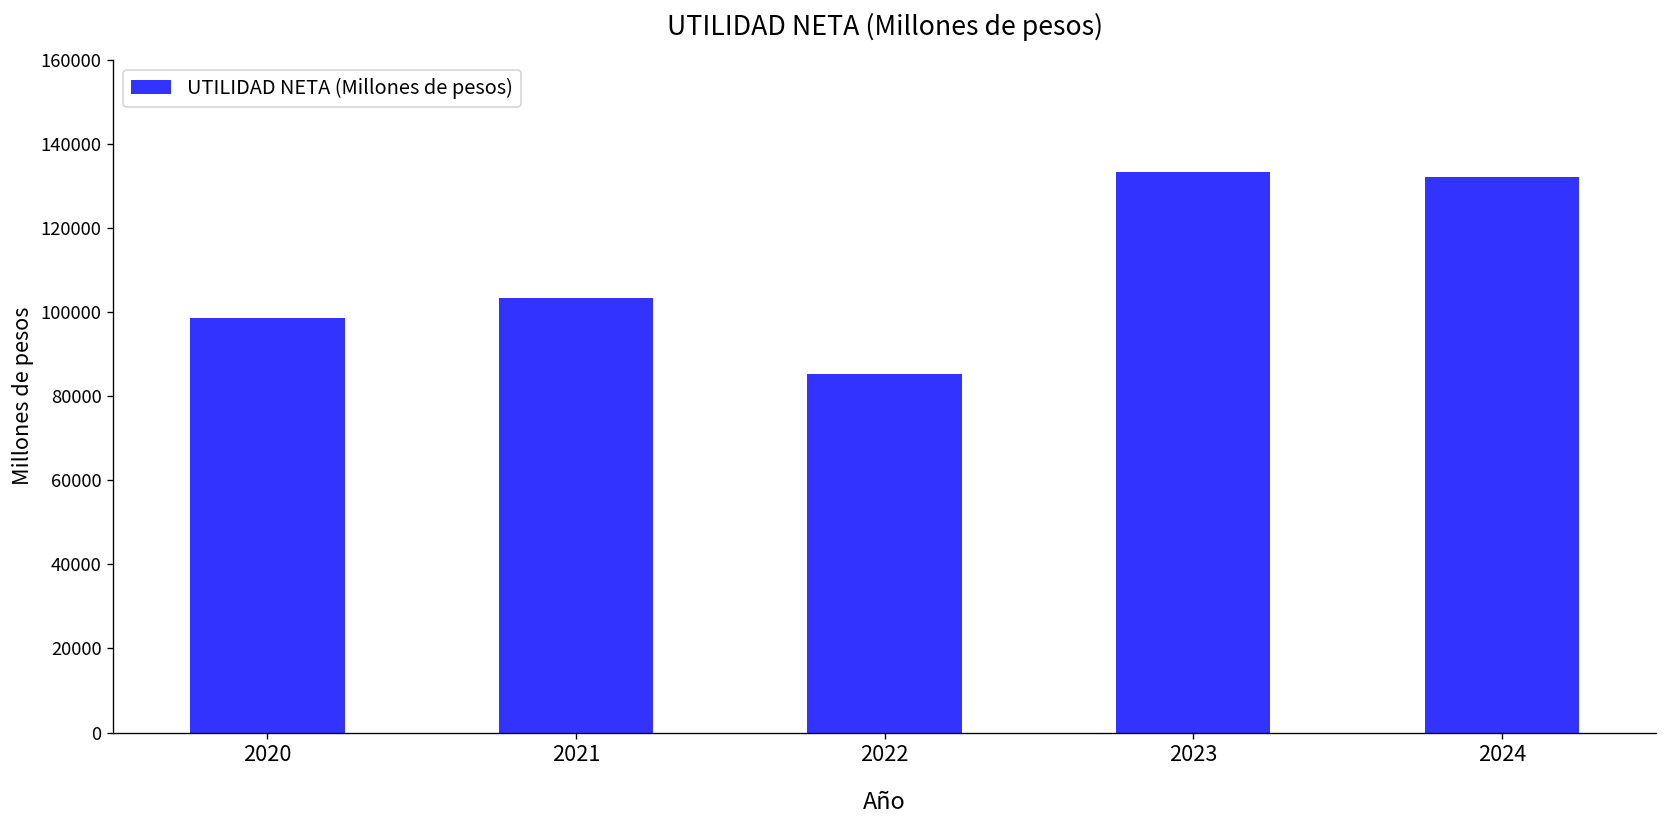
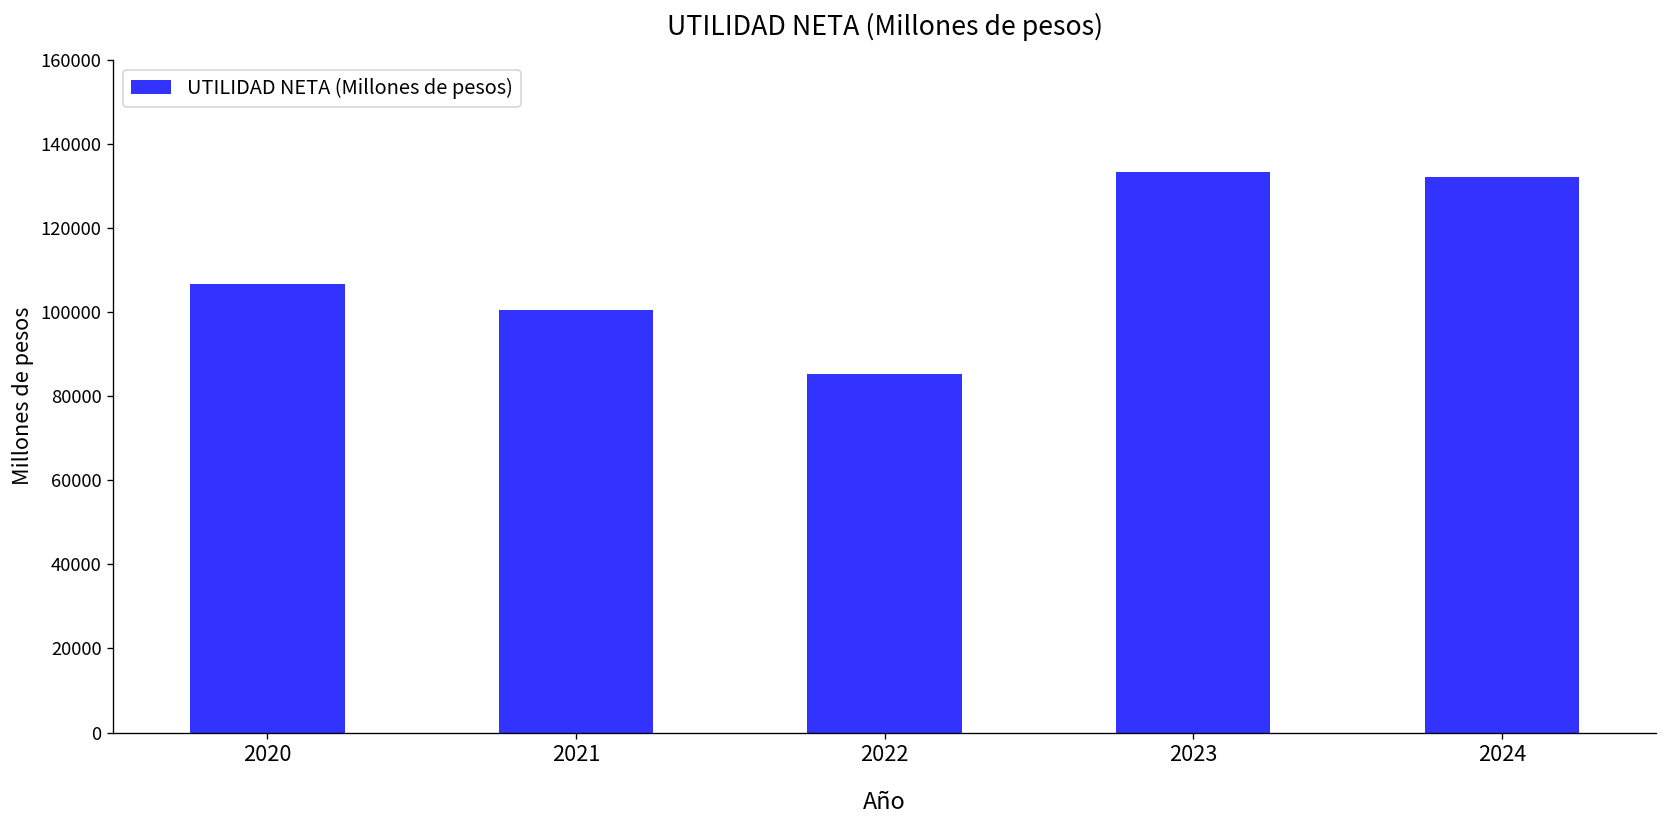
  {
-   "2020": 99000,
-   "2021": 103000,
+   "2020": 107000,
+   "2021": 101000,
    "2022": 85000,
    "2023": 133000,
    "2024": 132000
  }
